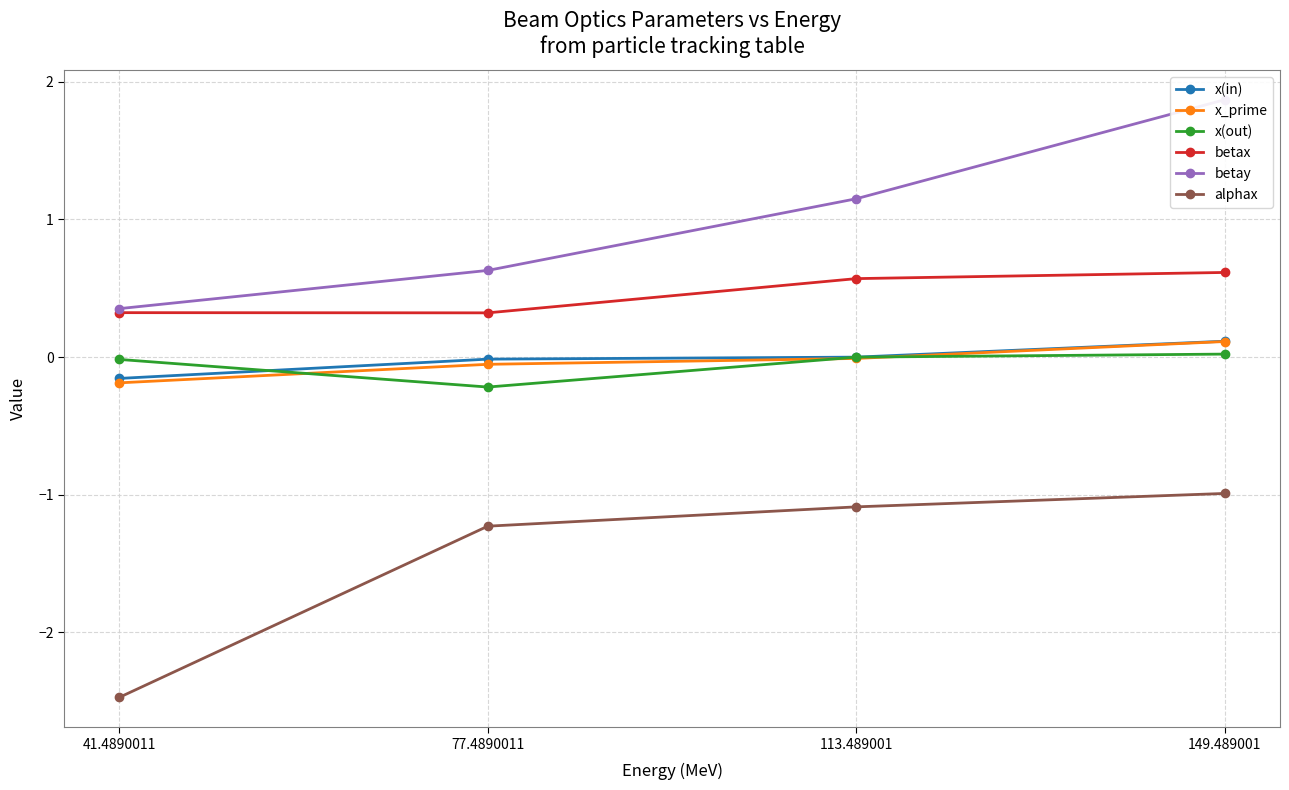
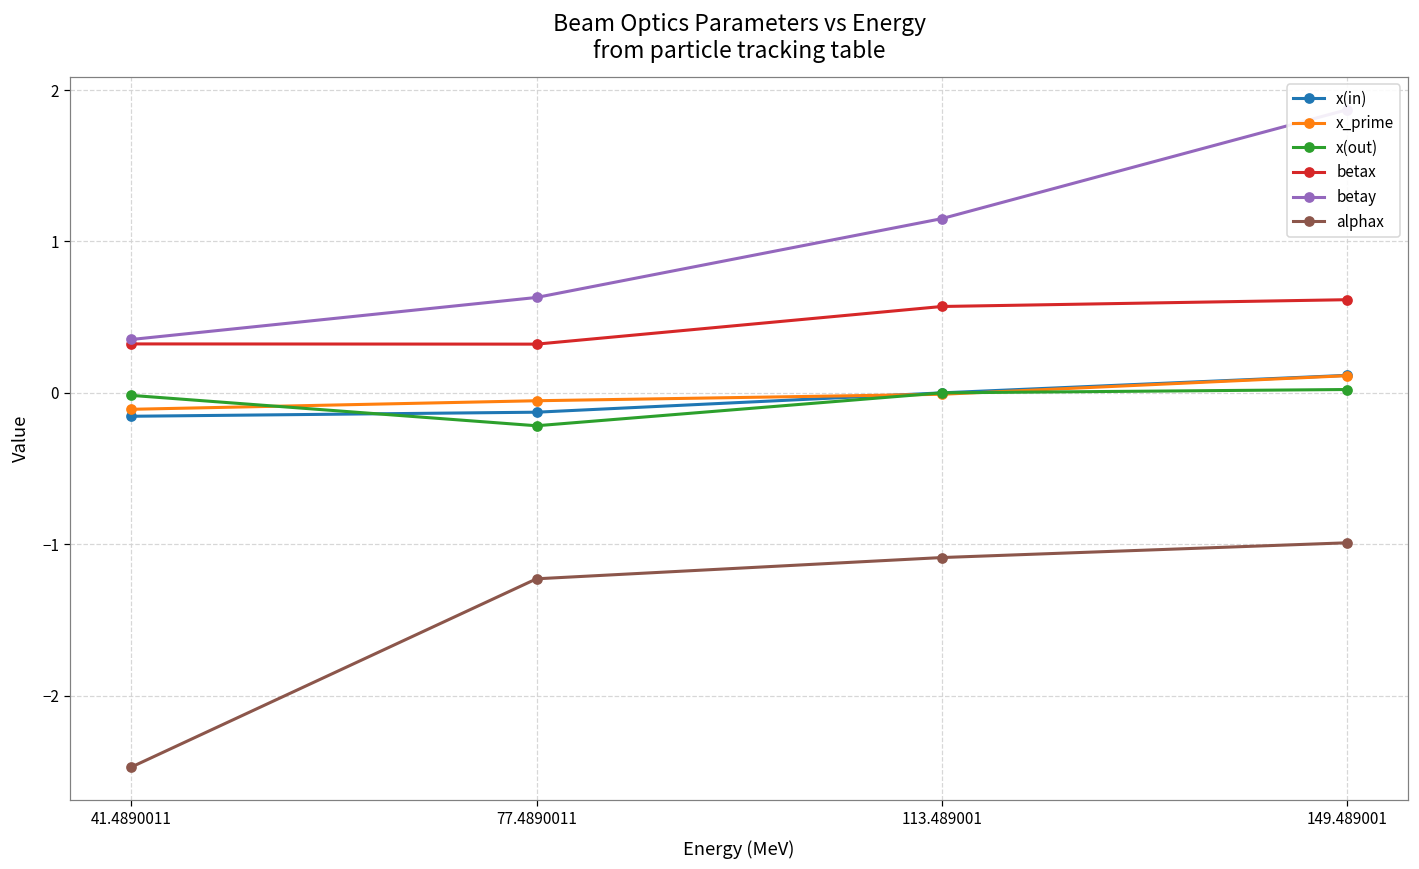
  {
    "x(in)": {
      "41.4890011": -0.15,
-     "77.4890011": -0.01
+     "77.4890011": -0.13
    },
    "x_prime": {
-     "41.4890011": -0.19,
+     "41.4890011": -0.11,
      "77.4890011": -0.05
    },
    "x(out)": {
      "41.4890011": -0.02,
      "77.4890011": -0.22,
      "149.489001": 0.02
    },
    "betax": {
      "41.4890011": 0.32,
      "77.4890011": 0.32,
      "113.489001": 0.57,
      "149.489001": 0.62
    },
    "betay": {
      "41.4890011": 0.35,
      "77.4890011": 0.63,
      "113.489001": 1.15
    },
    "alphax": {
      "41.4890011": -2.47,
      "77.4890011": -1.23,
      "113.489001": -1.09,
      "149.489001": -0.99
    }
  }
